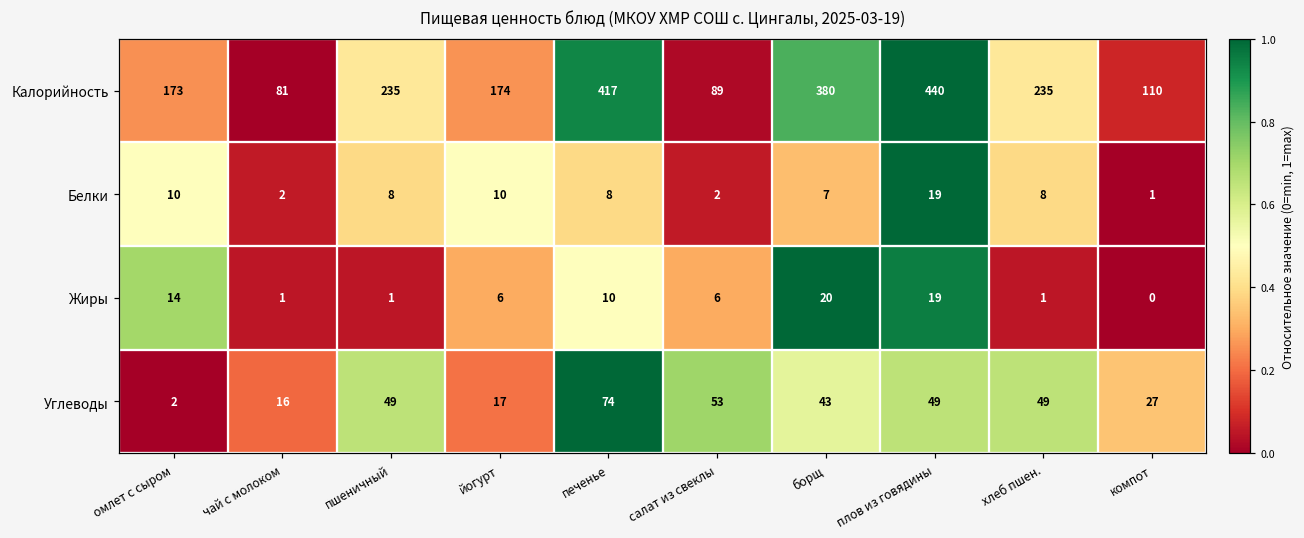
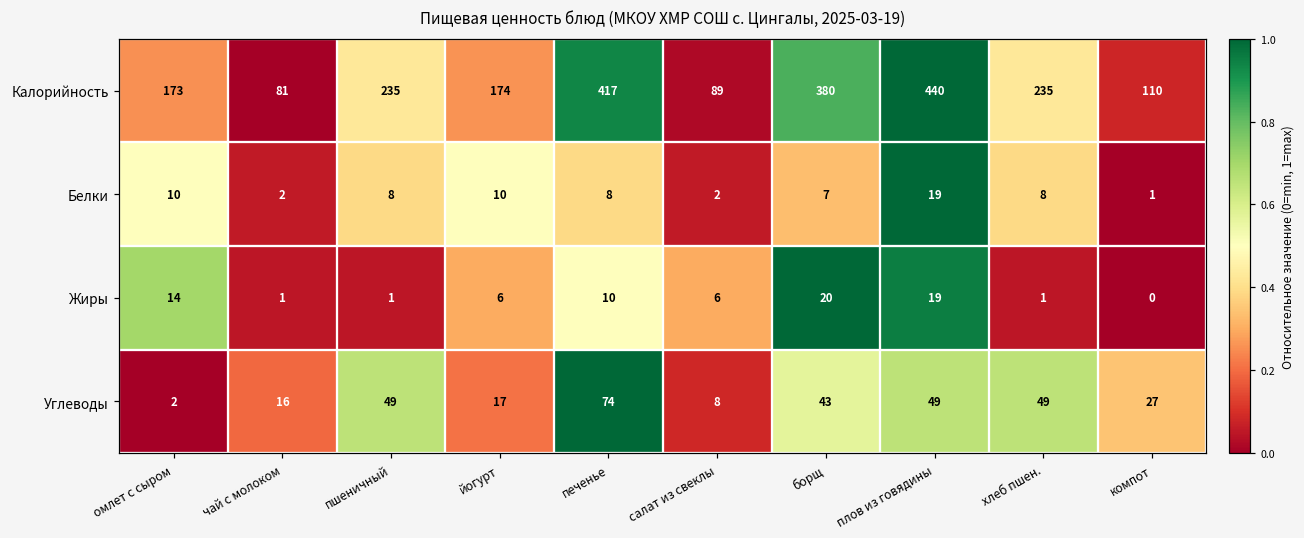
  {
    "Калорийность": {
      "омлет с сыром": 173,
      "чай с молоком": 81,
      "пшеничный": 235,
      "йогурт": 174,
      "печенье": 417,
      "салат из свеклы": 89,
      "борщ": 380,
      "плов из говядины": 440,
      "хлеб пшен.": 235,
      "компот": 110
    },
    "Белки": {
      "омлет с сыром": 10,
      "чай с молоком": 2,
      "пшеничный": 8,
      "йогурт": 10,
      "печенье": 8,
      "салат из свеклы": 2,
      "борщ": 7,
      "плов из говядины": 19,
      "хлеб пшен.": 8,
      "компот": 1
    },
    "Жиры": {
      "омлет с сыром": 14,
      "чай с молоком": 1,
      "пшеничный": 1,
      "йогурт": 6,
      "печенье": 10,
      "салат из свеклы": 6,
      "борщ": 20,
      "плов из говядины": 19,
      "хлеб пшен.": 1,
      "компот": 0
    },
    "Углеводы": {
      "омлет с сыром": 2,
      "чай с молоком": 16,
      "пшеничный": 49,
      "йогурт": 17,
      "печенье": 74,
-     "салат из свеклы": 53,
+     "салат из свеклы": 8,
      "борщ": 43,
      "плов из говядины": 49,
      "хлеб пшен.": 49,
      "компот": 27
    }
  }
